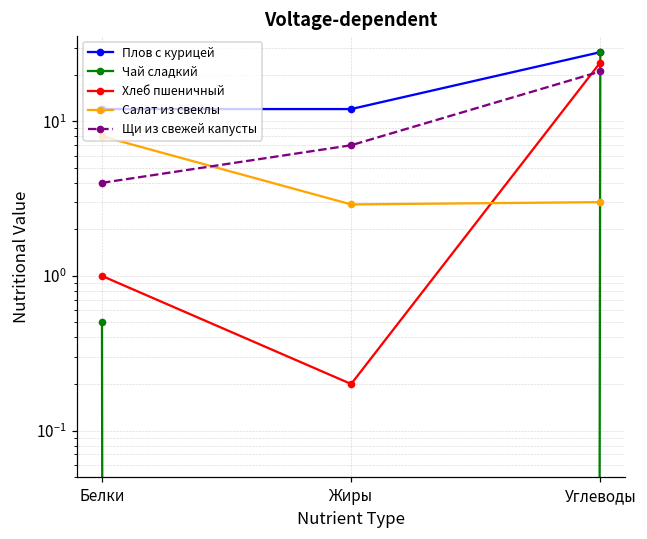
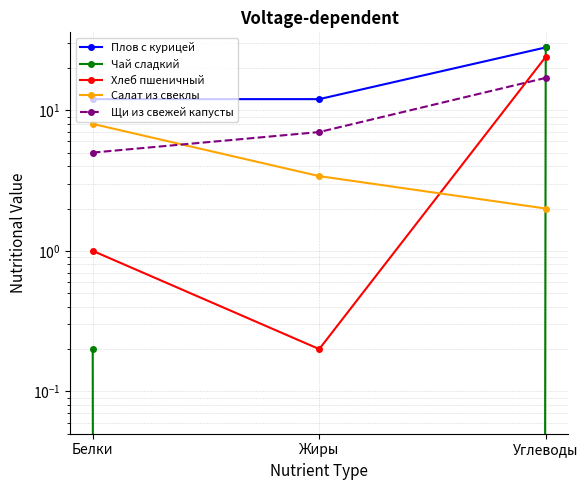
  {
    "Плов с курицей": {
      "Жиры": 12
    },
    "Чай сладкий": {
-     "Белки": 0.5
+     "Белки": 0.2
    },
    "Хлеб пшеничный": {
      "Белки": 1.0,
      "Жиры": 0.2,
      "Углеводы": 24
    },
    "Салат из свеклы": {
      "Белки": 8,
-     "Жиры": 2.9,
-     "Углеводы": 3
+     "Жиры": 3.4,
+     "Углеводы": 2
    },
    "Щи из свежей капусты": {
-     "Белки": 4,
+     "Белки": 5,
      "Жиры": 7,
-     "Углеводы": 21
+     "Углеводы": 17
    }
  }
